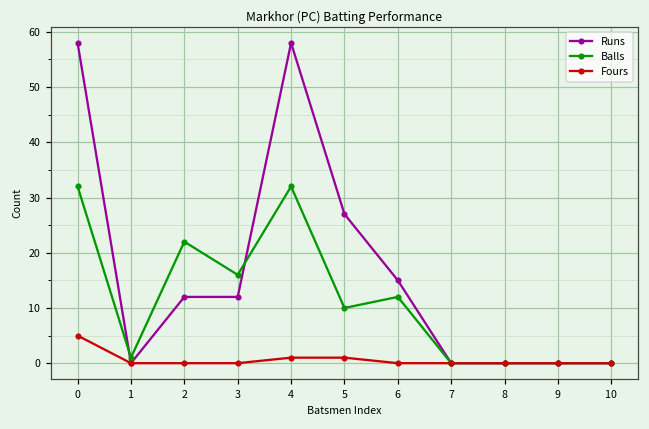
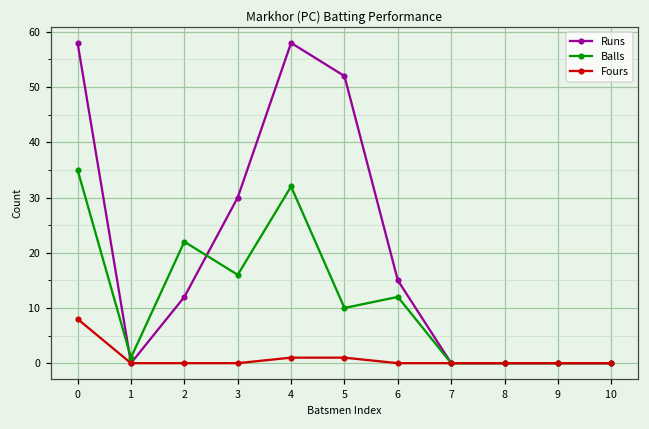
  {
    "Runs": {
      "0": 58,
      "2": 12,
-     "3": 12,
+     "3": 30,
      "4": 58,
-     "5": 27,
+     "5": 52,
      "6": 15
    },
    "Balls": {
-     "0": 32,
+     "0": 35,
      "1": 1,
      "2": 22,
      "3": 16,
      "4": 32,
      "5": 10,
      "6": 12
    },
    "Fours": {
-     "0": 5,
+     "0": 8,
      "2": 0,
      "3": 0,
      "4": 1,
      "5": 1,
      "6": 0
    }
  }
